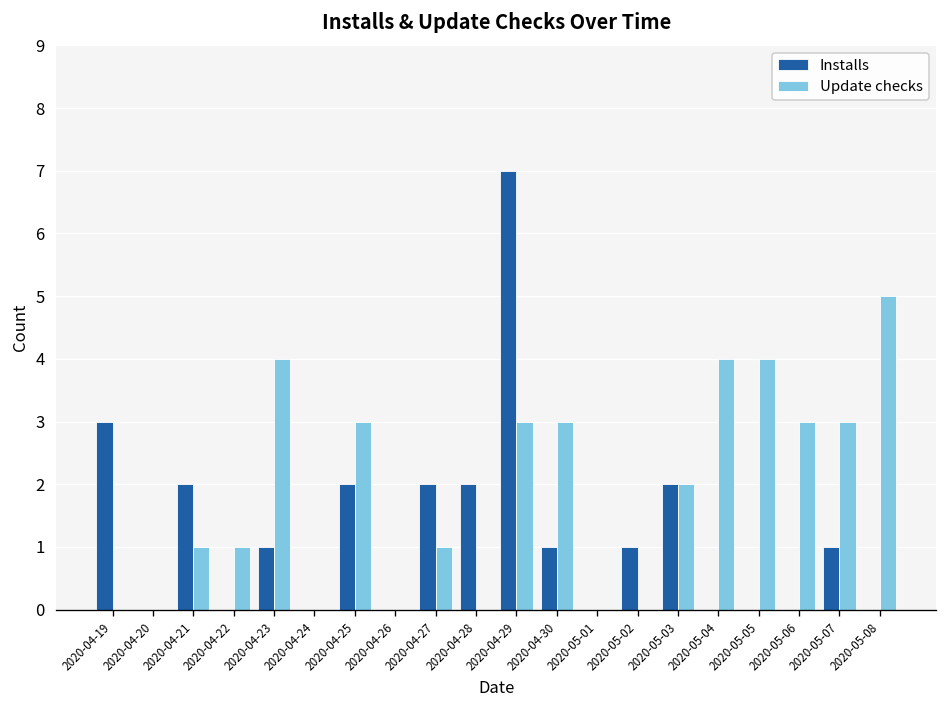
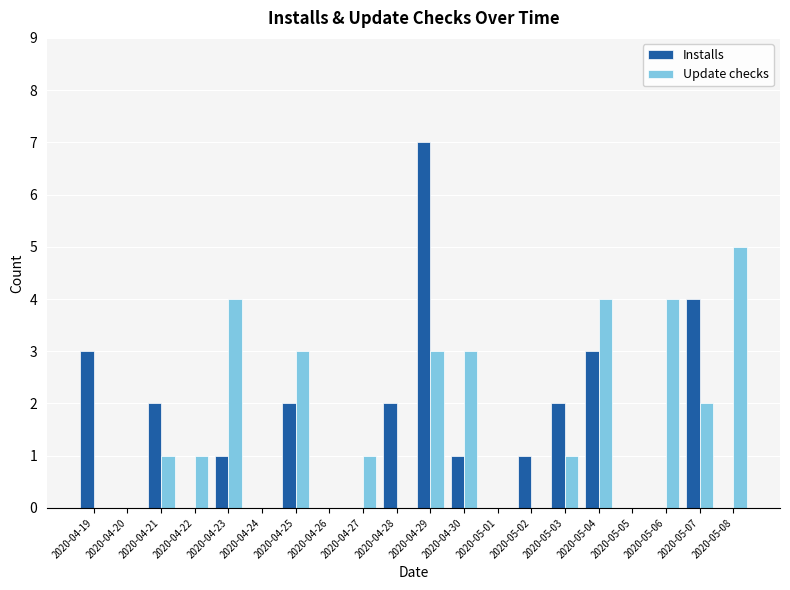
  {
    "Installs": {
      "2020-04-19": 3,
      "2020-04-20": 0,
      "2020-04-21": 2,
      "2020-04-22": 0,
      "2020-04-23": 1,
      "2020-04-24": 0,
      "2020-04-25": 2,
      "2020-04-26": 0,
-     "2020-04-27": 2,
+     "2020-04-27": 0,
      "2020-04-28": 2,
      "2020-04-29": 7,
      "2020-04-30": 1,
      "2020-05-01": 0,
      "2020-05-02": 1,
      "2020-05-03": 2,
-     "2020-05-04": 0,
+     "2020-05-04": 3,
      "2020-05-05": 0,
      "2020-05-06": 0,
-     "2020-05-07": 1,
+     "2020-05-07": 4,
      "2020-05-08": 0
    },
    "Update checks": {
      "2020-04-19": 0,
      "2020-04-20": 0,
      "2020-04-21": 1,
      "2020-04-22": 1,
      "2020-04-23": 4,
      "2020-04-24": 0,
      "2020-04-25": 3,
      "2020-04-26": 0,
      "2020-04-27": 1,
      "2020-04-28": 0,
      "2020-04-29": 3,
      "2020-04-30": 3,
      "2020-05-01": 0,
      "2020-05-02": 0,
-     "2020-05-03": 2,
+     "2020-05-03": 1,
      "2020-05-04": 4,
-     "2020-05-05": 4,
-     "2020-05-06": 3,
-     "2020-05-07": 3,
+     "2020-05-05": 0,
+     "2020-05-06": 4,
+     "2020-05-07": 2,
      "2020-05-08": 5
    }
  }
